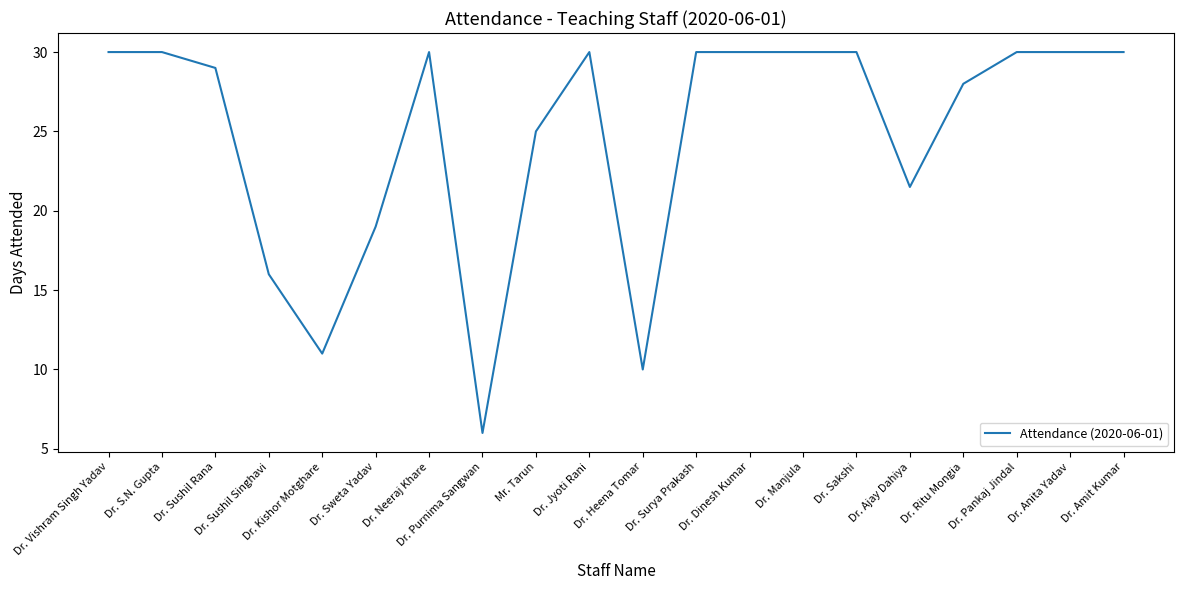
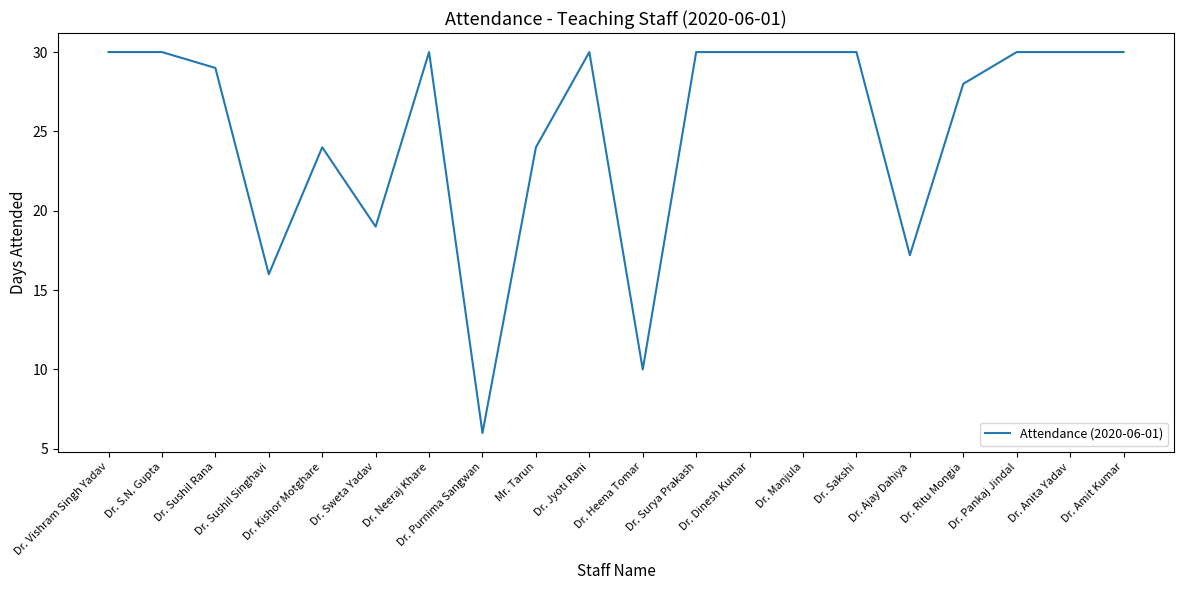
  {
    "Dr. Vishram Singh Yadav": 30.0,
    "Dr. S.N. Gupta": 30.0,
    "Dr. Sushil Rana": 29.0,
    "Dr. Sushil Singhavi": 16.0,
-   "Dr. Kishor Motghare": 11,
+   "Dr. Kishor Motghare": 24,
    "Dr. Sweta Yadav": 19.0,
    "Dr. Neeraj Khare": 30.0,
    "Dr. Purnima Sangwan": 6.0,
-   "Mr. Tarun": 25,
+   "Mr. Tarun": 24,
    "Dr. Jyoti Rani": 30.0,
    "Dr. Heena Tomar": 10.0,
    "Dr. Surya Prakash": 30.0,
    "Dr. Dinesh Kumar": 30.0,
    "Dr. Manjula": 30.0,
    "Dr. Sakshi": 30.0,
-   "Dr. Ajay Dahiya": 21.5,
+   "Dr. Ajay Dahiya": 17.2,
    "Dr. Ritu Mongia": 28.0,
    "Dr. Pankaj Jindal": 30.0,
    "Dr. Anita Yadav": 30.0,
    "Dr. Amit Kumar": 30.0
  }
